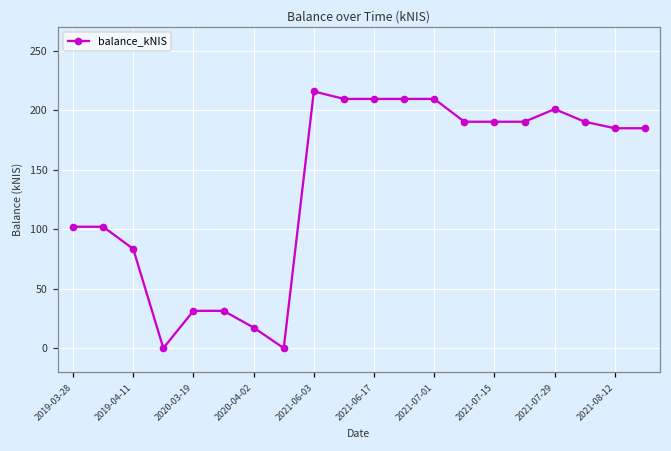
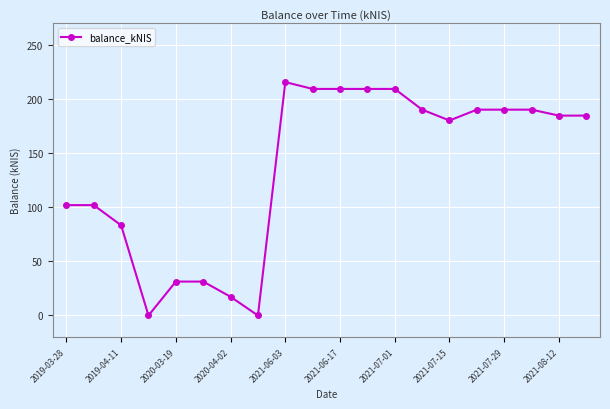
  {
    "2019-03-28": 102,
    "2019-04-11": 83,
    "2020-03-19": 31,
    "2020-04-02": 17,
    "2021-06-03": 216,
    "2021-06-17": 209,
    "2021-07-01": 209,
-   "2021-07-15": 190,
-   "2021-07-29": 201,
+   "2021-07-15": 180,
+   "2021-07-29": 190,
    "2021-08-12": 185
  }
